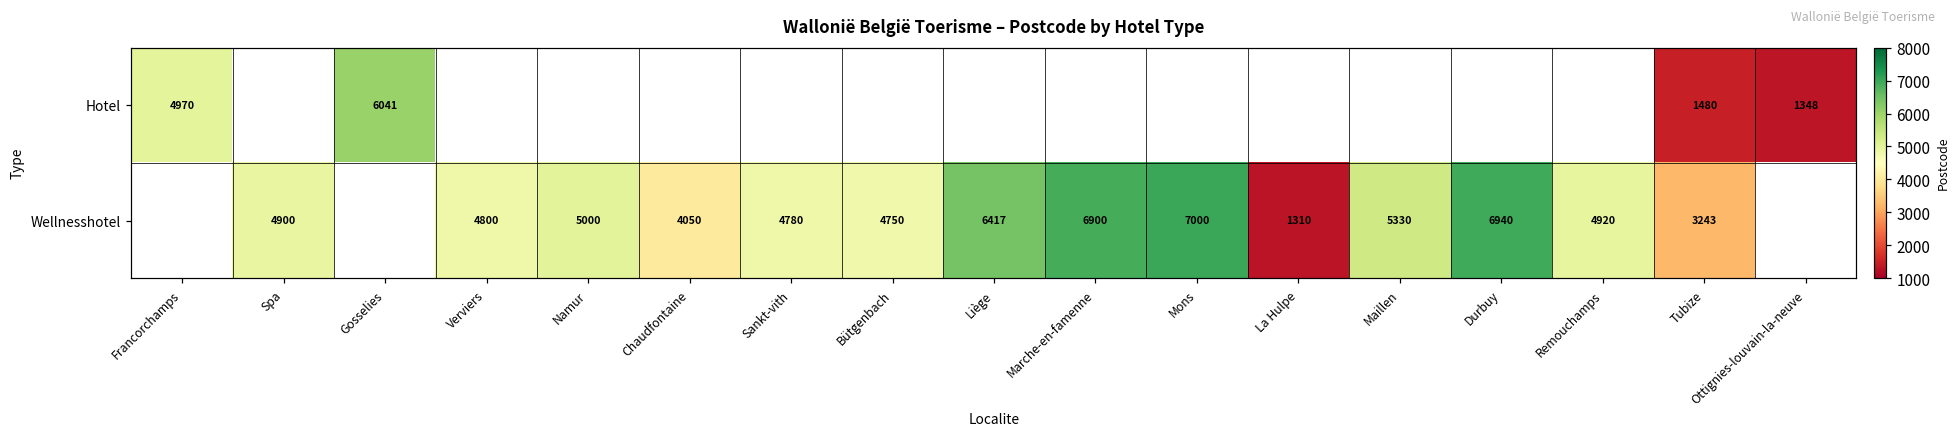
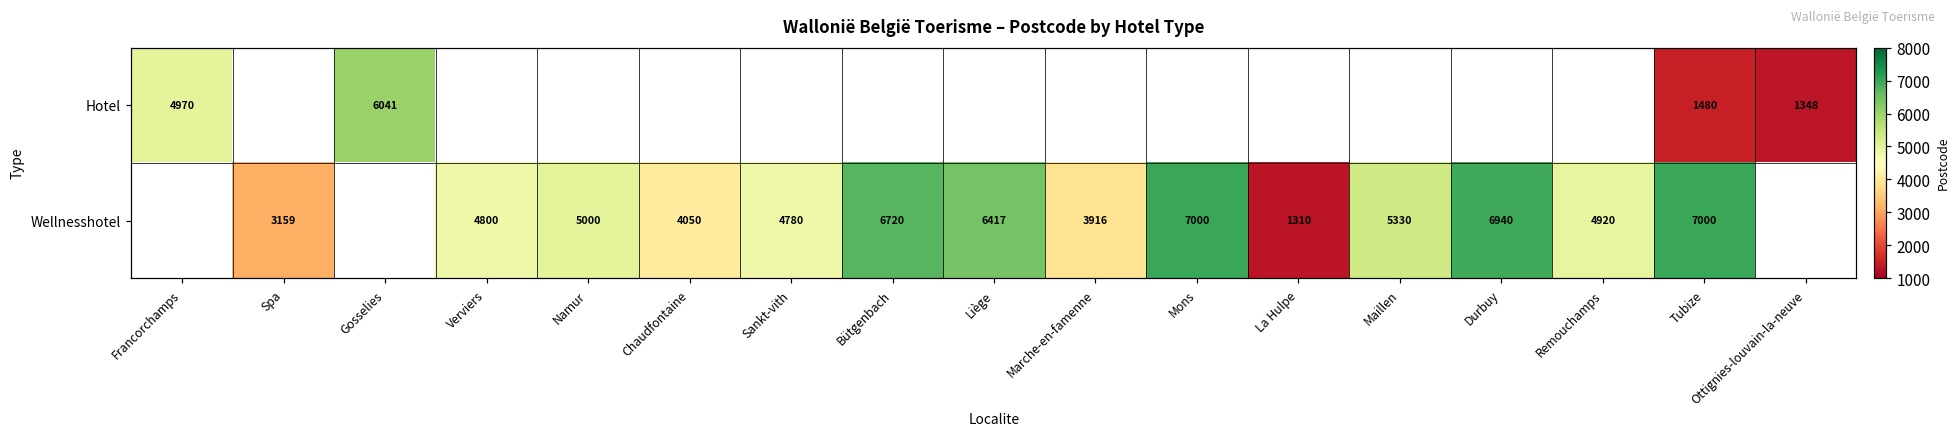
  {
    "Hotel": {
      "Francorchamps": 4970,
      "Gosselies": 6041,
      "Tubize": 1480,
      "Ottignies-louvain-la-neuve": 1348
    },
    "Wellnesshotel": {
-     "Spa": 4900,
+     "Spa": 3159,
      "Verviers": 4800,
      "Namur": 5000,
      "Chaudfontaine": 4050,
      "Sankt-vith": 4780,
-     "Bütgenbach": 4750,
+     "Bütgenbach": 6720,
      "Liège": 6417,
-     "Marche-en-famenne": 6900,
+     "Marche-en-famenne": 3916,
      "Mons": 7000,
      "La Hulpe": 1310,
      "Maillen": 5330,
      "Durbuy": 6940,
      "Remouchamps": 4920,
-     "Tubize": 3243
+     "Tubize": 7000
    }
  }
